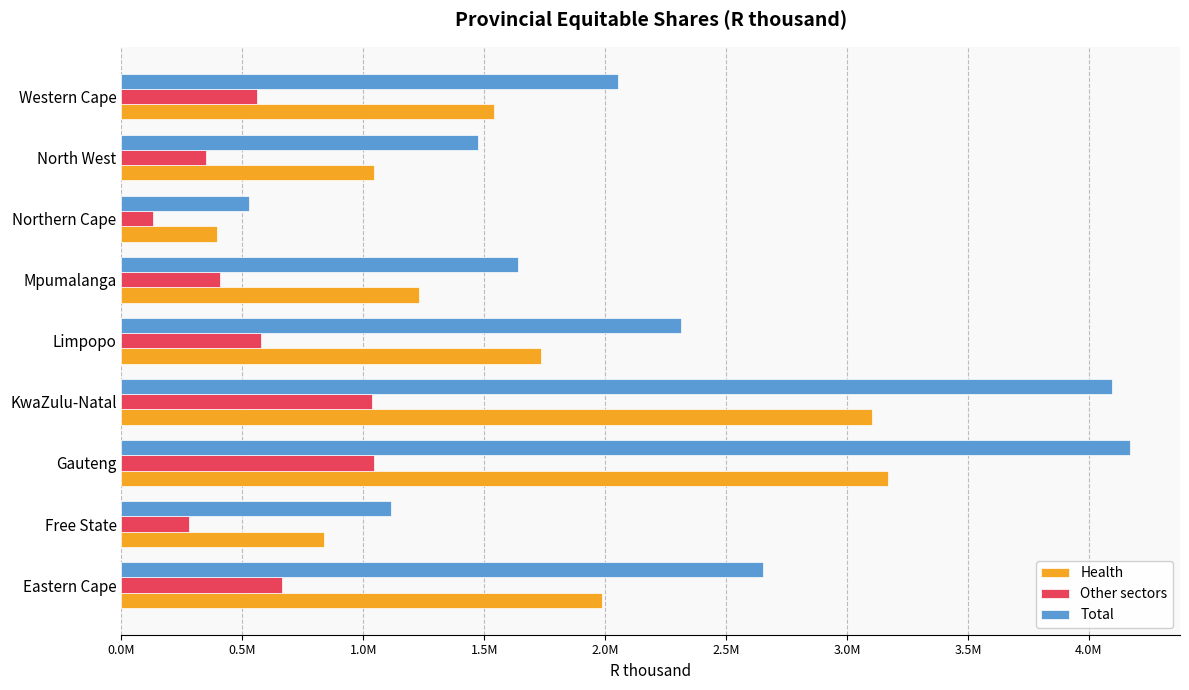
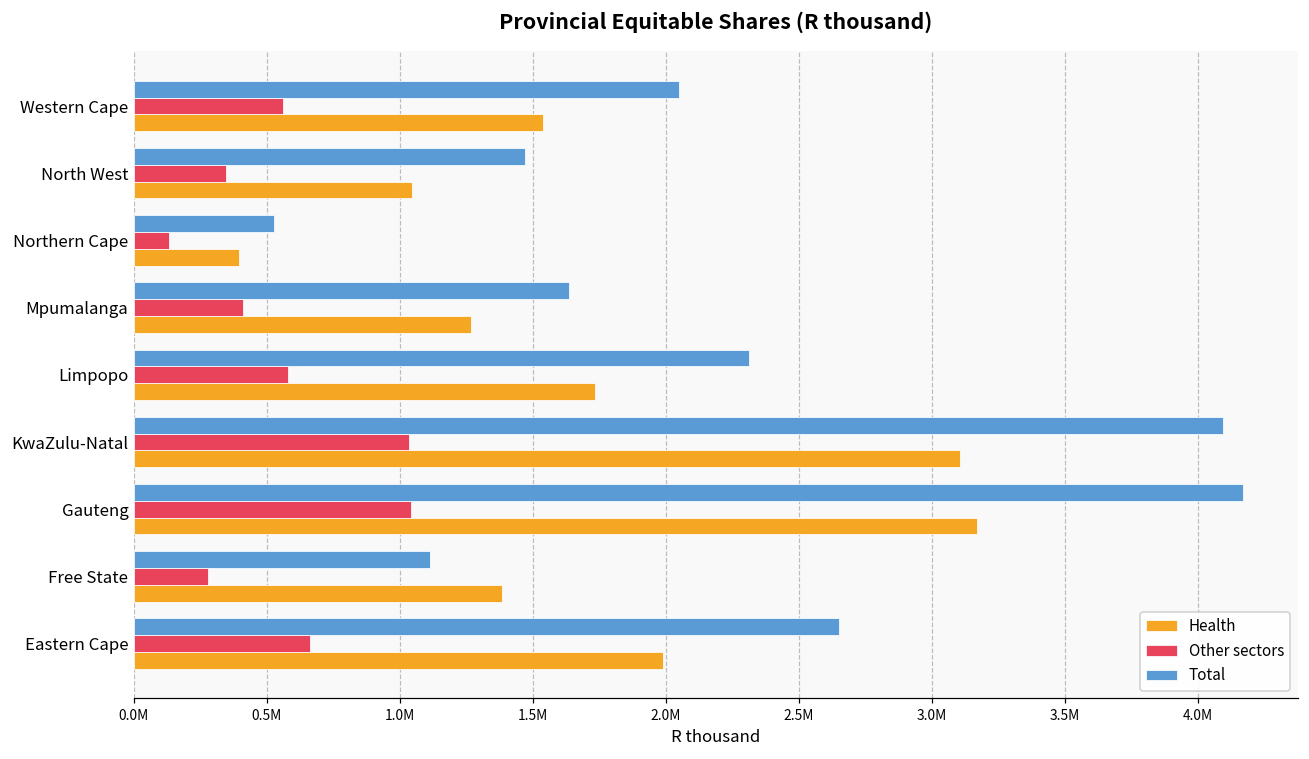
  {
    "Health": {
      "Western Cape": 1540000,
      "North West": 1050000,
      "Northern Cape": 400000,
-     "Mpumalanga": 1230000,
+     "Mpumalanga": 1270000,
      "Limpopo": 1740000,
      "KwaZulu-Natal": 3110000,
      "Gauteng": 3170000,
-     "Free State": 840000,
+     "Free State": 1380000,
      "Eastern Cape": 1990000
    },
    "Other sectors": {
      "Western Cape": 560000,
      "North West": 350000,
      "Northern Cape": 130000,
      "Mpumalanga": 410000,
      "Limpopo": 580000,
      "KwaZulu-Natal": 1040000,
      "Gauteng": 1040000,
      "Free State": 280000,
      "Eastern Cape": 660000
    },
    "Total": {
      "Western Cape": 2050000,
      "North West": 1470000,
      "Northern Cape": 530000,
      "Mpumalanga": 1640000,
      "Limpopo": 2310000,
      "KwaZulu-Natal": 4090000,
      "Gauteng": 4170000,
      "Free State": 1110000,
      "Eastern Cape": 2650000
    }
  }
